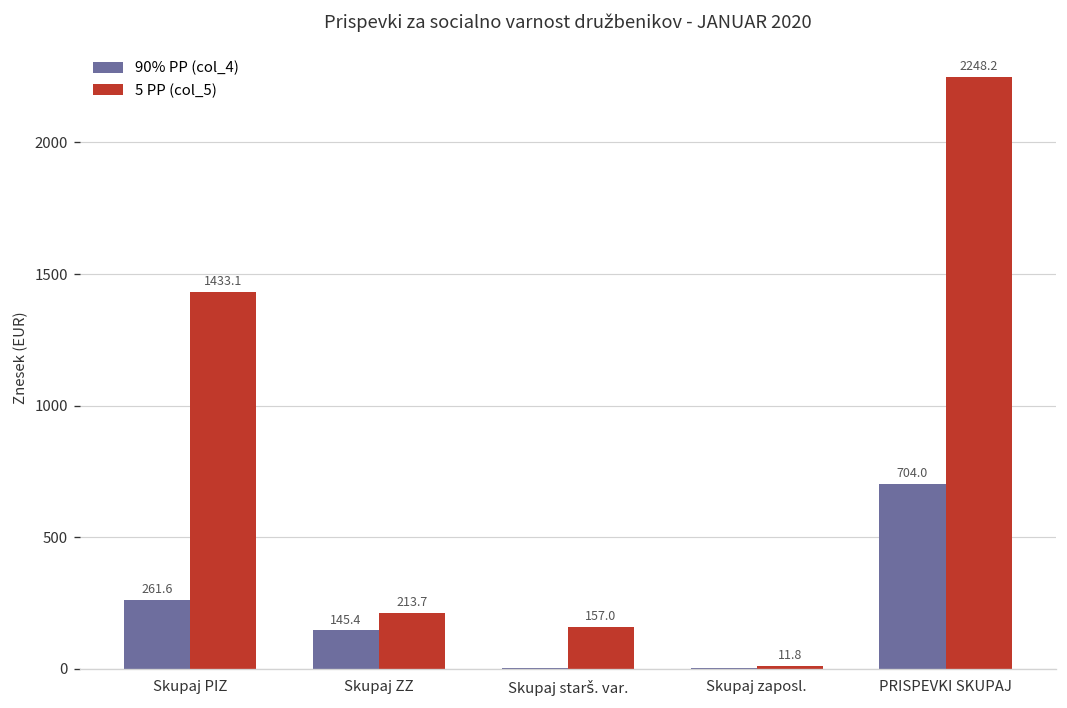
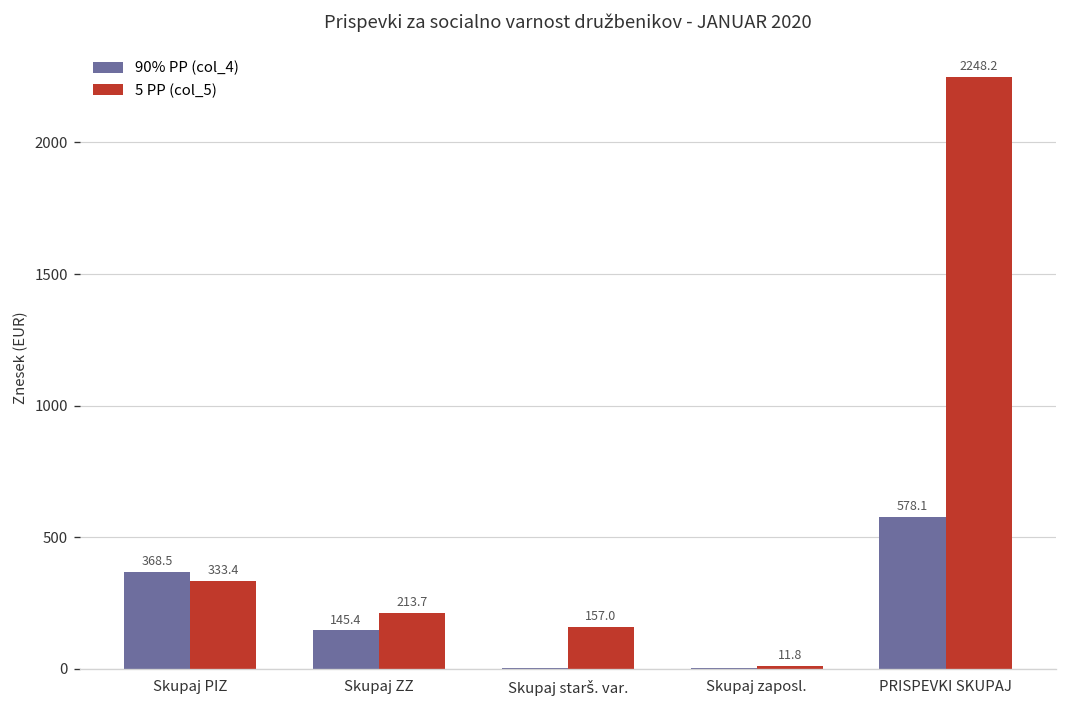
  {
    "90% PP (col_4)": {
-     "Skupaj PIZ": 261.6,
+     "Skupaj PIZ": 368.5,
      "Skupaj ZZ": 145.4,
-     "PRISPEVKI SKUPAJ": 704.0
+     "PRISPEVKI SKUPAJ": 578.1
    },
    "5 PP (col_5)": {
-     "Skupaj PIZ": 1433.1,
+     "Skupaj PIZ": 333.4,
      "Skupaj ZZ": 213.7,
      "Skupaj starš. var.": 157.0,
      "Skupaj zaposl.": 11.8,
      "PRISPEVKI SKUPAJ": 2248.2
    }
  }
